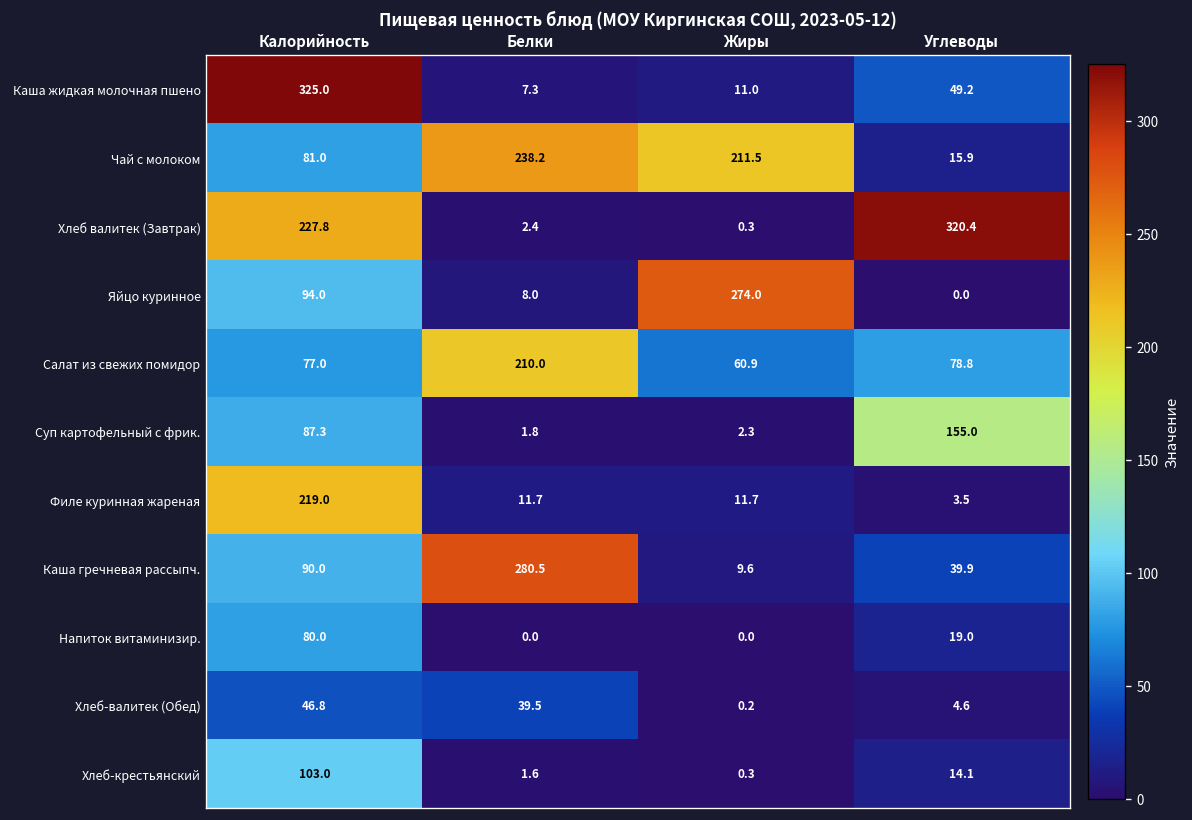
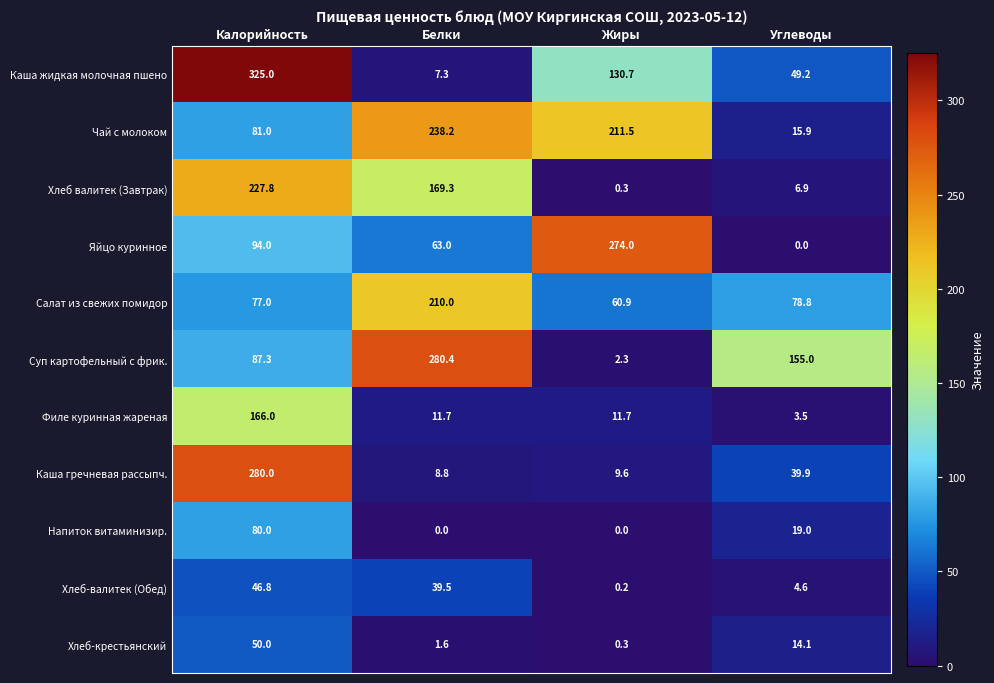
  {
    "Каша жидкая молочная пшено": {
      "Калорийность": 325.0,
      "Белки": 7.3,
-     "Жиры": 11.0,
+     "Жиры": 130.7,
      "Углеводы": 49.2
    },
    "Чай с молоком": {
      "Калорийность": 81.0,
      "Белки": 238.2,
      "Жиры": 211.5,
      "Углеводы": 15.9
    },
    "Хлеб валитек (Завтрак)": {
      "Калорийность": 227.8,
-     "Белки": 2.4,
+     "Белки": 169.3,
      "Жиры": 0.3,
-     "Углеводы": 320.4
+     "Углеводы": 6.9
    },
    "Яйцо куринное": {
      "Калорийность": 94.0,
-     "Белки": 8.0,
+     "Белки": 63.0,
      "Жиры": 274.0,
      "Углеводы": 0.0
    },
    "Салат из свежих помидор": {
      "Калорийность": 77.0,
      "Белки": 210.0,
      "Жиры": 60.9,
      "Углеводы": 78.8
    },
    "Суп картофельный с фрик.": {
      "Калорийность": 87.3,
-     "Белки": 1.8,
+     "Белки": 280.4,
      "Жиры": 2.3,
      "Углеводы": 155.0
    },
    "Филе куринная жареная": {
-     "Калорийность": 219.0,
+     "Калорийность": 166.0,
      "Белки": 11.7,
      "Жиры": 11.7,
      "Углеводы": 3.5
    },
    "Каша гречневая рассыпч.": {
-     "Калорийность": 90.0,
-     "Белки": 280.5,
+     "Калорийность": 280.0,
+     "Белки": 8.8,
      "Жиры": 9.6,
      "Углеводы": 39.9
    },
    "Напиток витаминизир.": {
      "Калорийность": 80.0,
      "Белки": 0.0,
      "Жиры": 0.0,
      "Углеводы": 19.0
    },
    "Хлеб-валитек (Обед)": {
      "Калорийность": 46.8,
      "Белки": 39.5,
      "Жиры": 0.2,
      "Углеводы": 4.6
    },
    "Хлеб-крестьянский": {
-     "Калорийность": 103.0,
+     "Калорийность": 50.0,
      "Белки": 1.6,
      "Жиры": 0.3,
      "Углеводы": 14.1
    }
  }
